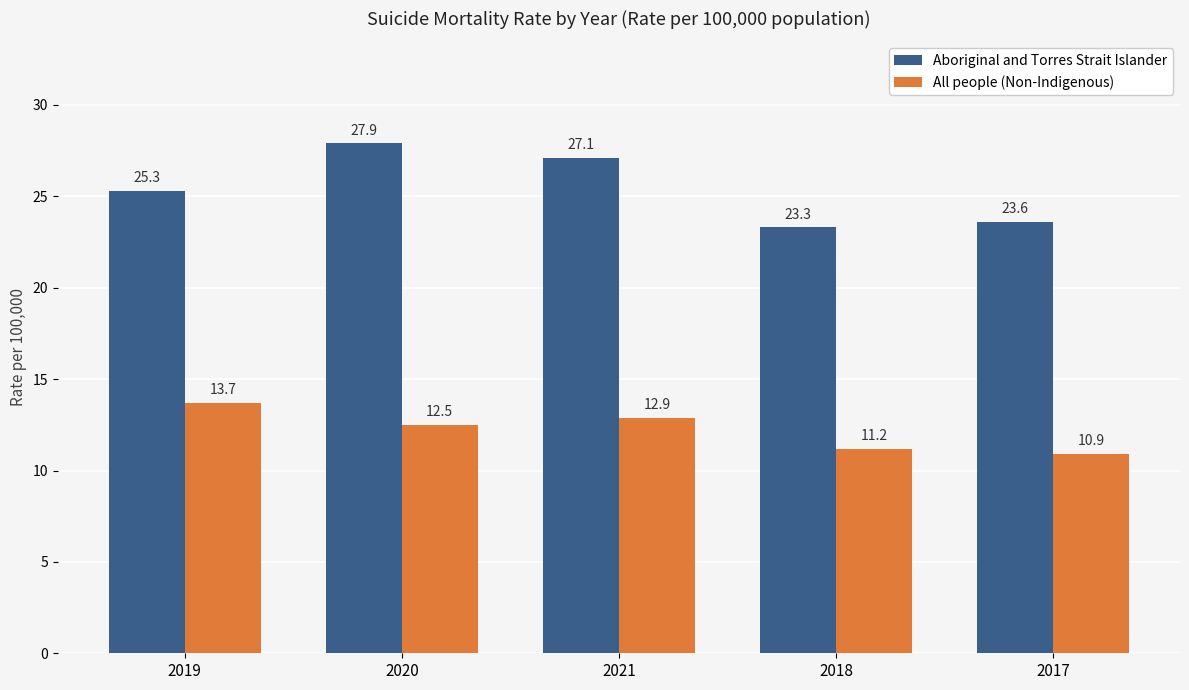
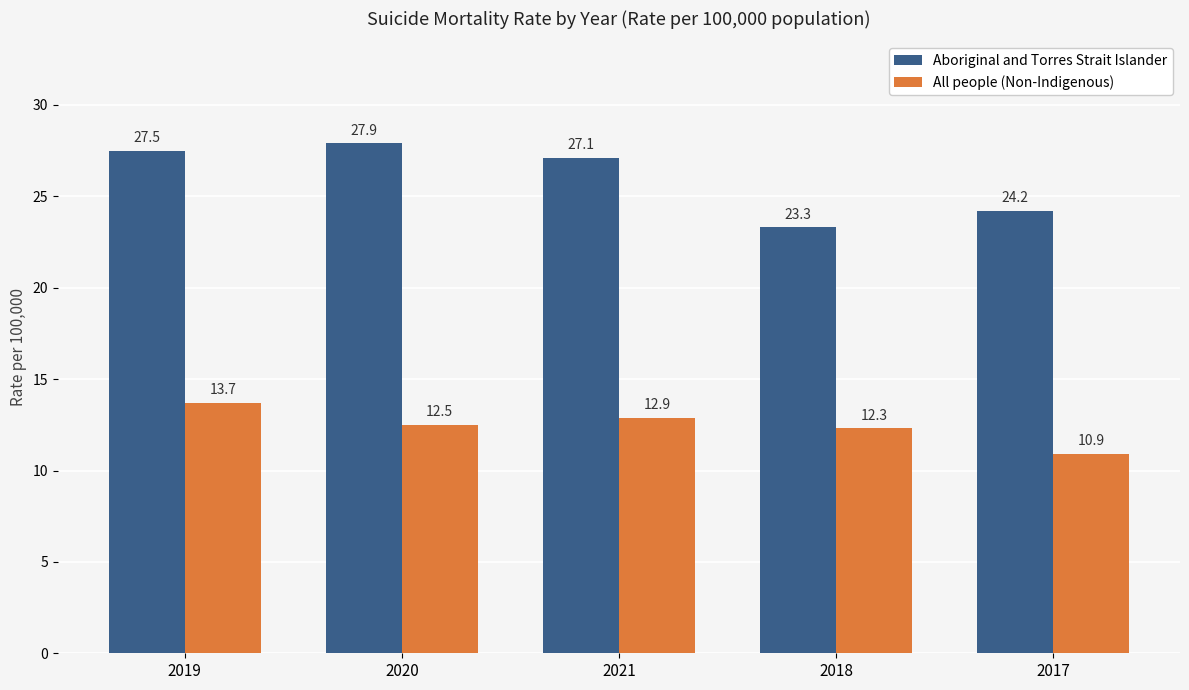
  {
    "Aboriginal and Torres Strait Islander": {
-     "2019": 25.3,
+     "2019": 27.5,
      "2020": 27.9,
      "2021": 27.1,
      "2018": 23.3,
-     "2017": 23.6
+     "2017": 24.2
    },
    "All people (Non-Indigenous)": {
      "2019": 13.7,
      "2020": 12.5,
      "2021": 12.9,
-     "2018": 11.2,
+     "2018": 12.3,
      "2017": 10.9
    }
  }
